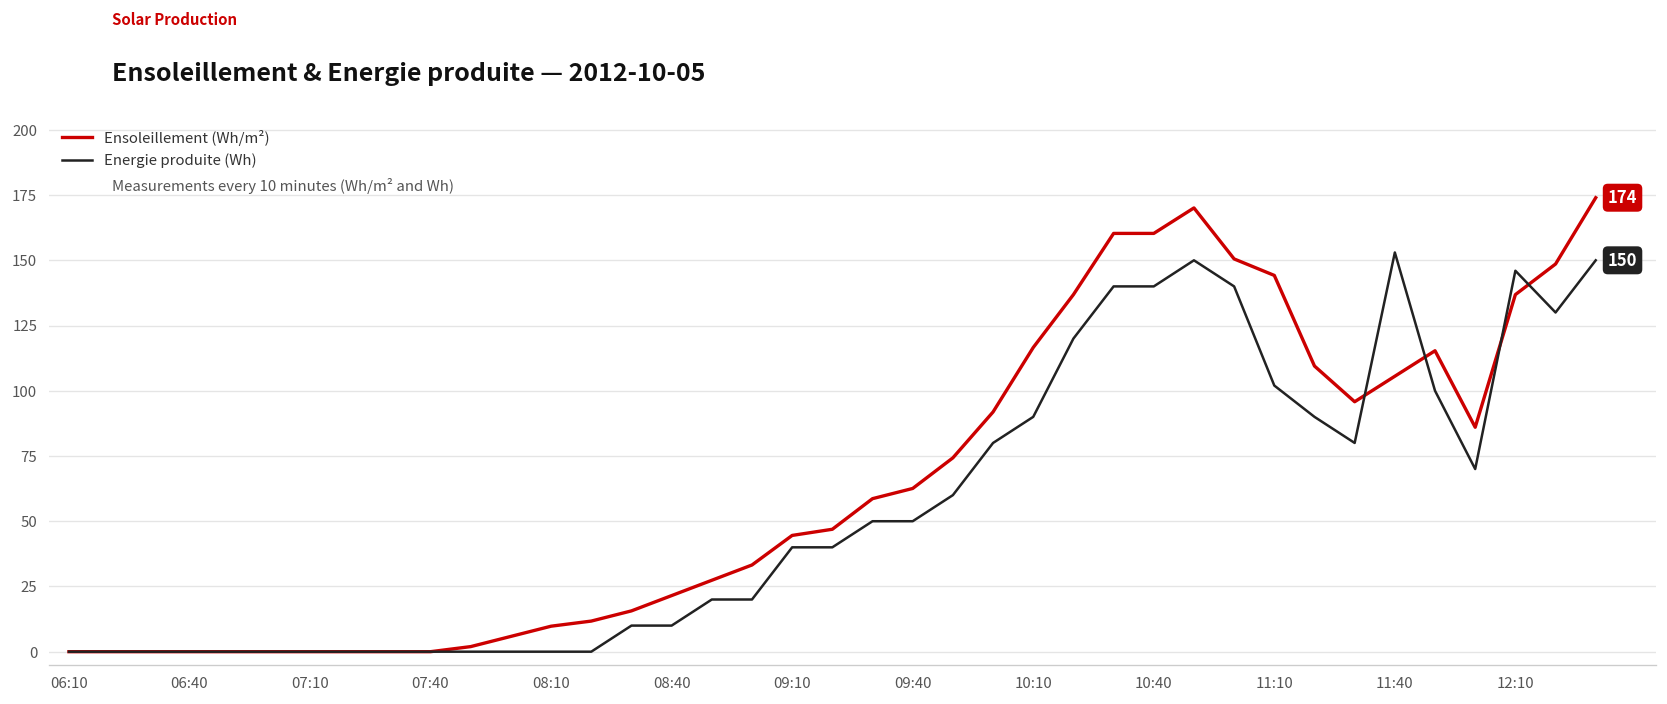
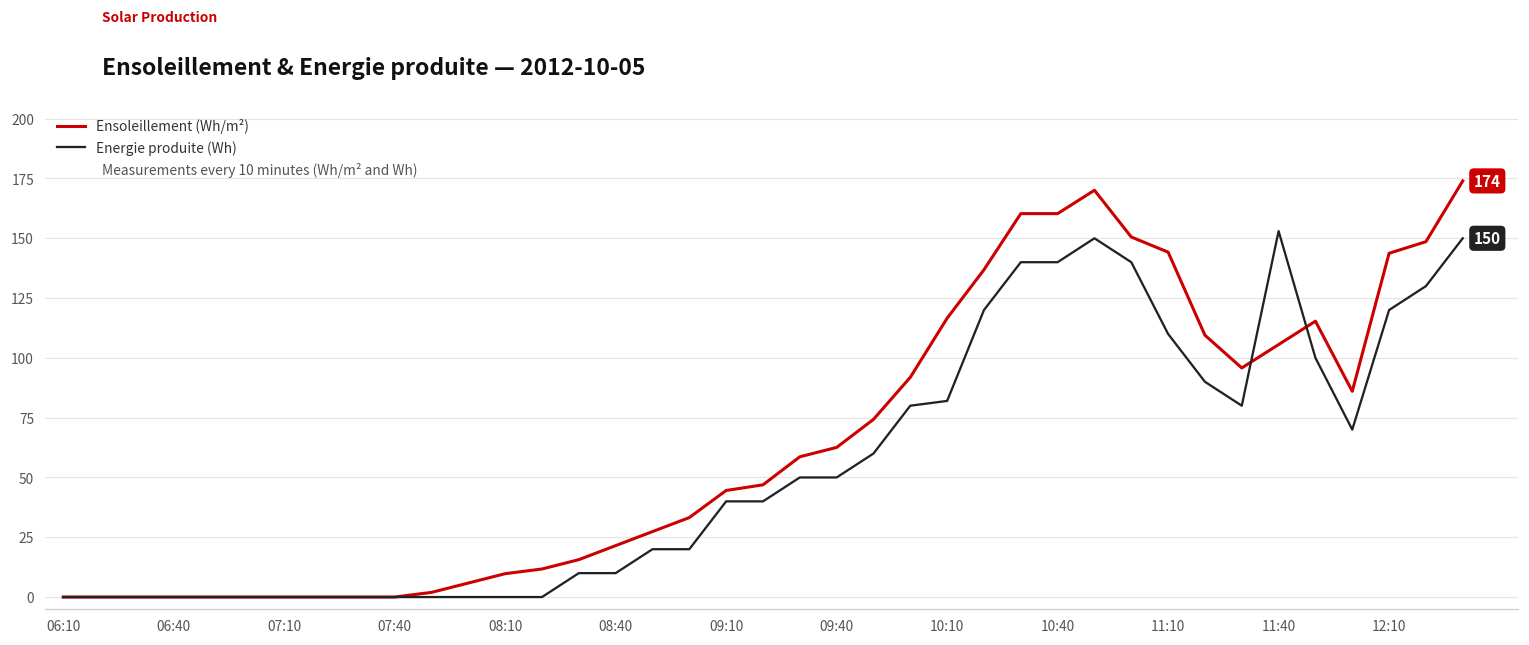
  {
    "Ensoleillement (Wh/m²)": {
      "08:10": 10,
      "08:40": 22,
      "09:10": 45,
      "09:40": 63,
      "10:10": 117,
      "10:40": 160,
      "11:10": 144,
      "11:40": 106,
-     "12:10": 137
+     "12:10": 144
    },
    "Energie produite (Wh)": {
      "08:10": 0,
      "08:40": 10,
      "09:10": 40,
      "09:40": 50,
-     "10:10": 90,
+     "10:10": 82,
      "10:40": 140,
-     "11:10": 102,
+     "11:10": 110,
      "11:40": 153,
-     "12:10": 146
+     "12:10": 120
    }
  }
